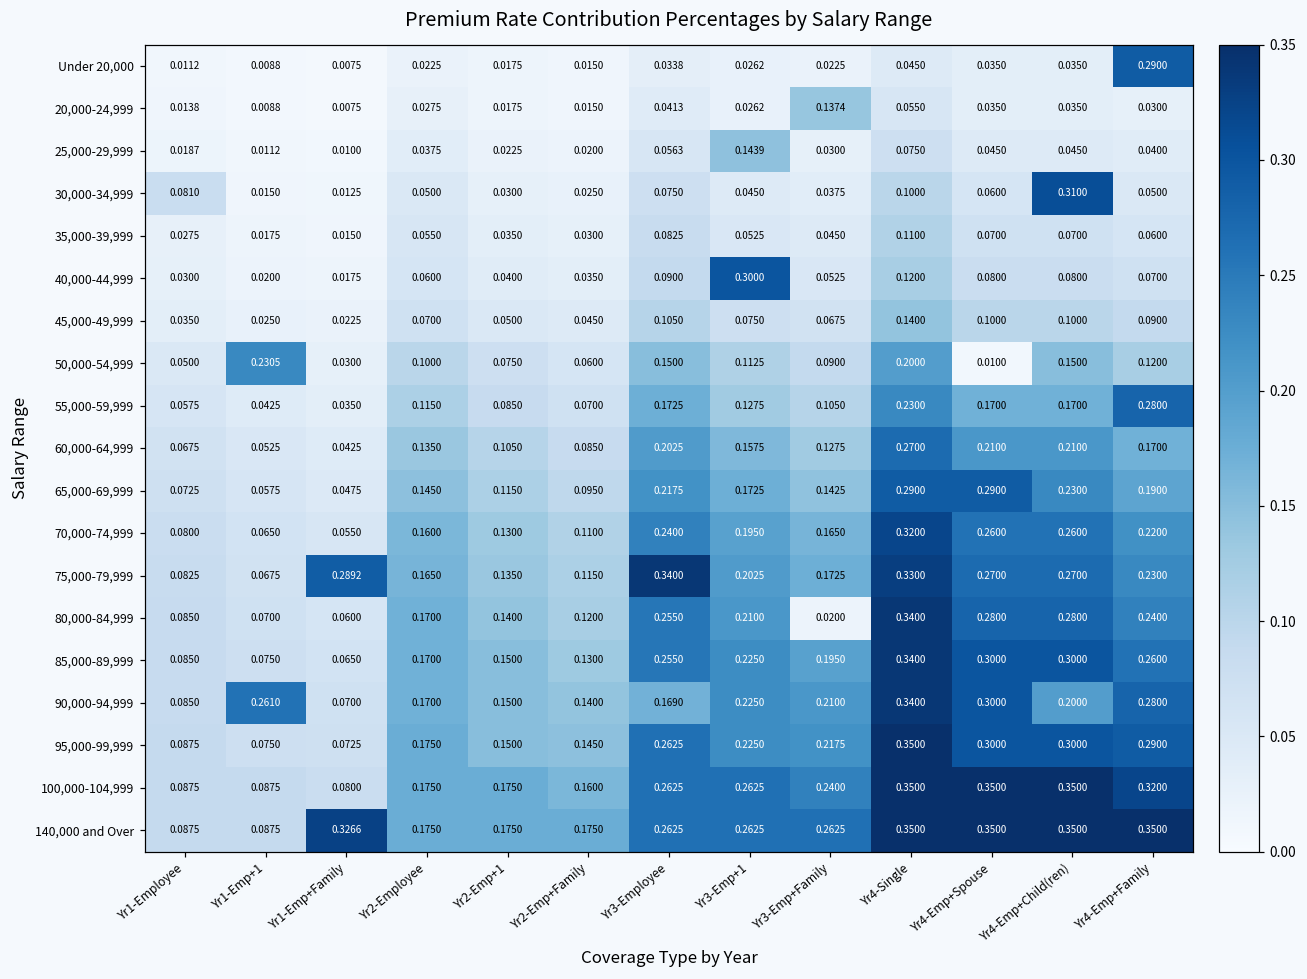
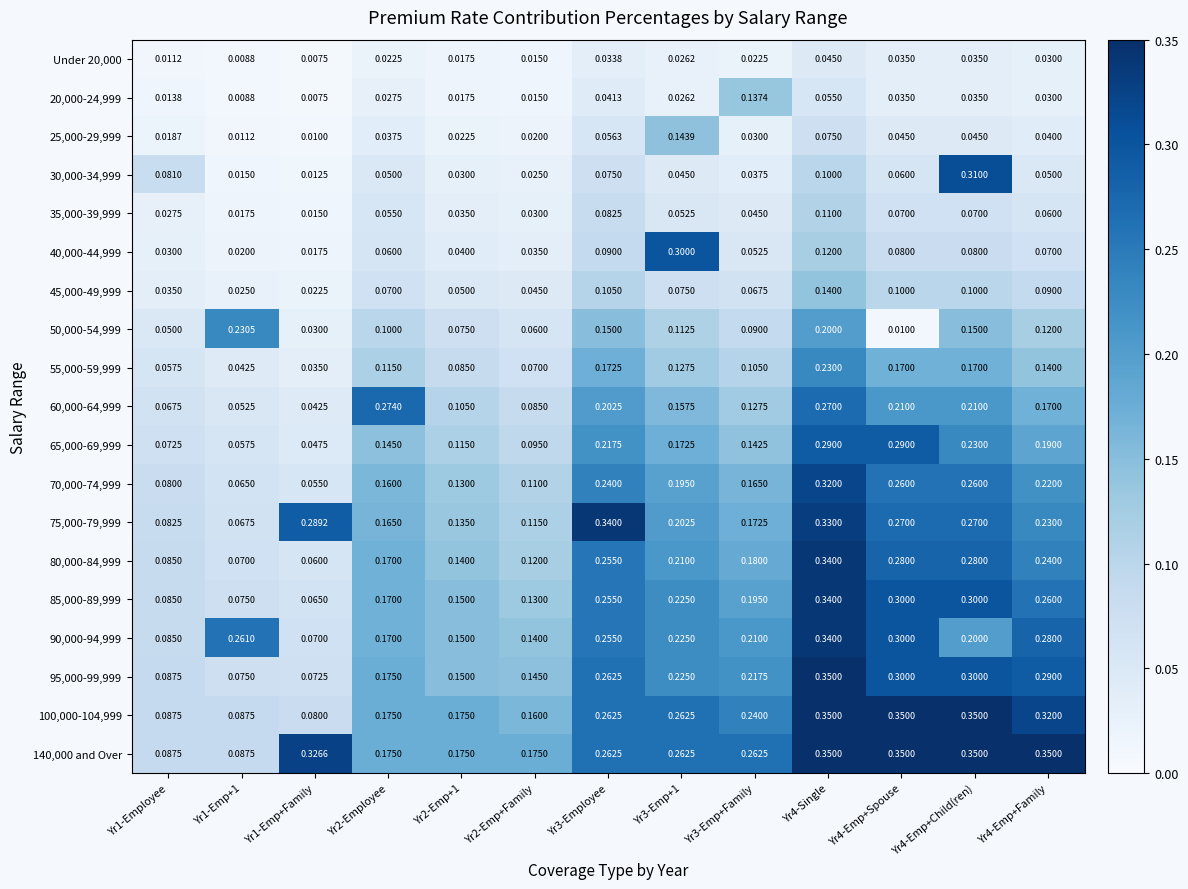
  {
    "Under 20,000": {
      "Yr1-Employee": 0.0112,
      "Yr1-Emp+1": 0.0088,
      "Yr1-Emp+Family": 0.0075,
      "Yr2-Employee": 0.0225,
      "Yr2-Emp+1": 0.0175,
      "Yr2-Emp+Family": 0.0150,
      "Yr3-Employee": 0.0338,
      "Yr3-Emp+1": 0.0262,
      "Yr3-Emp+Family": 0.0225,
      "Yr4-Single": 0.0450,
      "Yr4-Emp+Spouse": 0.0350,
      "Yr4-Emp+Child(ren)": 0.0350,
-     "Yr4-Emp+Family": 0.2900
+     "Yr4-Emp+Family": 0.0300
    },
    "55,000-59,999": {
      "Yr1-Employee": 0.0575,
      "Yr1-Emp+1": 0.0425,
      "Yr1-Emp+Family": 0.0350,
      "Yr2-Employee": 0.1150,
      "Yr2-Emp+1": 0.0850,
      "Yr2-Emp+Family": 0.0700,
      "Yr3-Employee": 0.1725,
      "Yr3-Emp+1": 0.1275,
      "Yr3-Emp+Family": 0.1050,
      "Yr4-Single": 0.2300,
      "Yr4-Emp+Spouse": 0.1700,
      "Yr4-Emp+Child(ren)": 0.1700,
-     "Yr4-Emp+Family": 0.2800
+     "Yr4-Emp+Family": 0.1400
    },
    "60,000-64,999": {
      "Yr1-Employee": 0.0675,
      "Yr1-Emp+1": 0.0525,
      "Yr1-Emp+Family": 0.0425,
-     "Yr2-Employee": 0.1350,
+     "Yr2-Employee": 0.2740,
      "Yr2-Emp+1": 0.1050,
      "Yr2-Emp+Family": 0.0850,
      "Yr3-Employee": 0.2025,
      "Yr3-Emp+1": 0.1575,
      "Yr3-Emp+Family": 0.1275,
      "Yr4-Single": 0.2700,
      "Yr4-Emp+Spouse": 0.2100,
      "Yr4-Emp+Child(ren)": 0.2100,
      "Yr4-Emp+Family": 0.1700
    },
    "80,000-84,999": {
      "Yr1-Employee": 0.0850,
      "Yr1-Emp+1": 0.0700,
      "Yr1-Emp+Family": 0.0600,
      "Yr2-Employee": 0.1700,
      "Yr2-Emp+1": 0.1400,
      "Yr2-Emp+Family": 0.1200,
      "Yr3-Employee": 0.2550,
      "Yr3-Emp+1": 0.2100,
-     "Yr3-Emp+Family": 0.0200,
+     "Yr3-Emp+Family": 0.1800,
      "Yr4-Single": 0.3400,
      "Yr4-Emp+Spouse": 0.2800,
      "Yr4-Emp+Child(ren)": 0.2800,
      "Yr4-Emp+Family": 0.2400
    },
    "90,000-94,999": {
      "Yr1-Employee": 0.0850,
      "Yr1-Emp+1": 0.2610,
      "Yr1-Emp+Family": 0.0700,
      "Yr2-Employee": 0.1700,
      "Yr2-Emp+1": 0.1500,
      "Yr2-Emp+Family": 0.1400,
-     "Yr3-Employee": 0.1690,
+     "Yr3-Employee": 0.2550,
      "Yr3-Emp+1": 0.2250,
      "Yr3-Emp+Family": 0.2100,
      "Yr4-Single": 0.3400,
      "Yr4-Emp+Spouse": 0.3000,
      "Yr4-Emp+Child(ren)": 0.2000,
      "Yr4-Emp+Family": 0.2800
    }
  }
